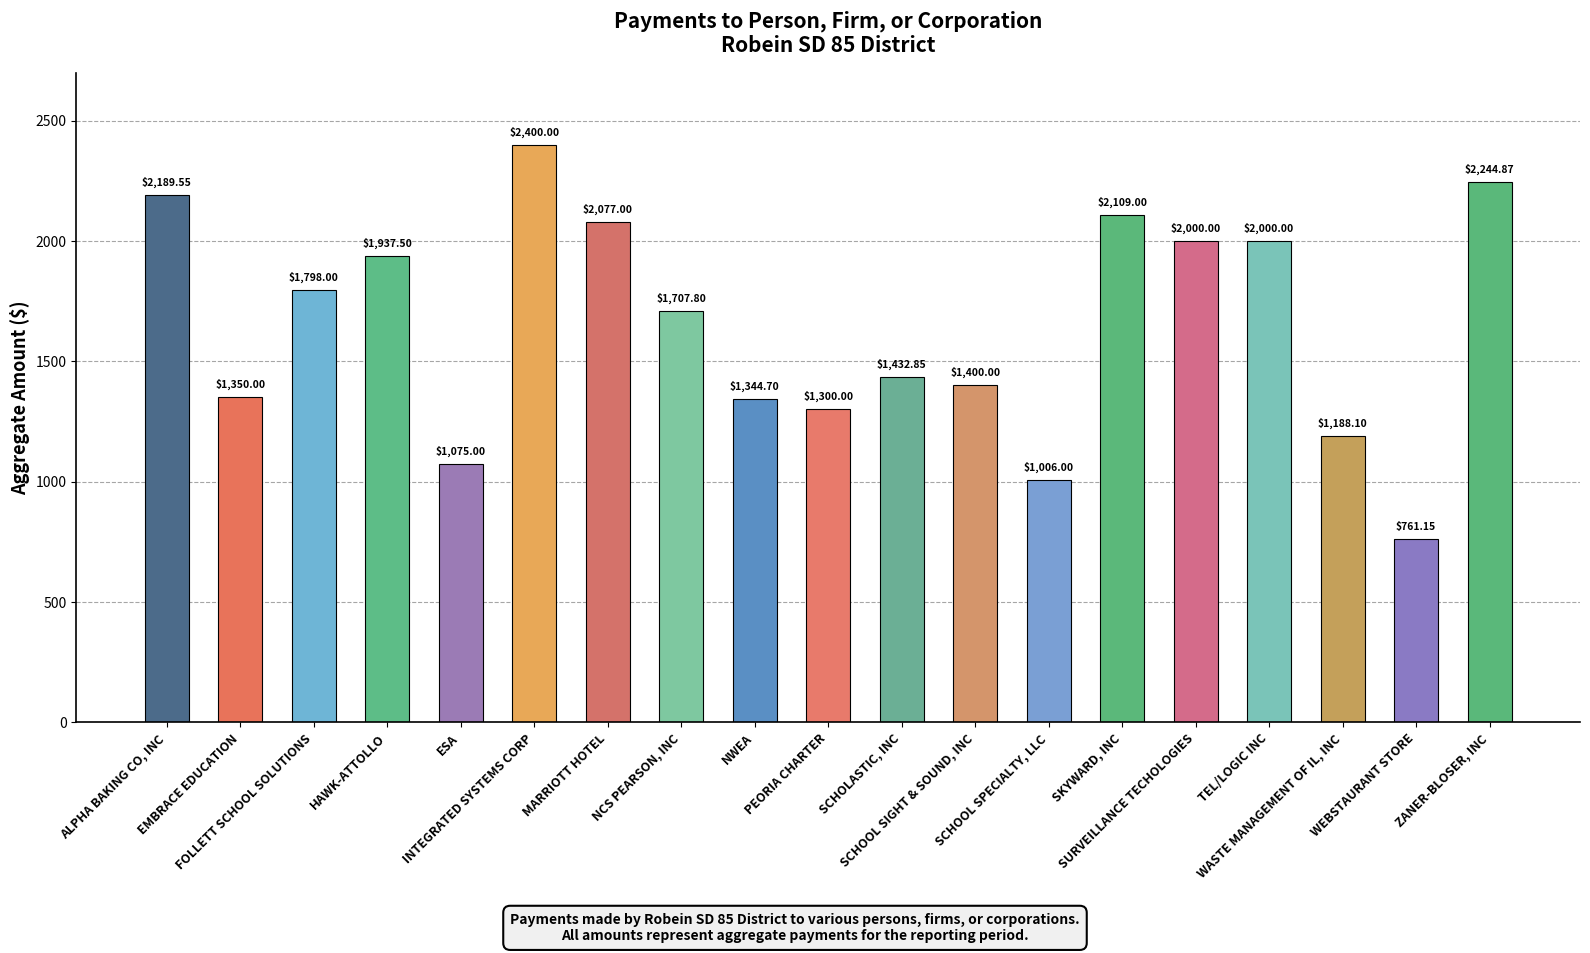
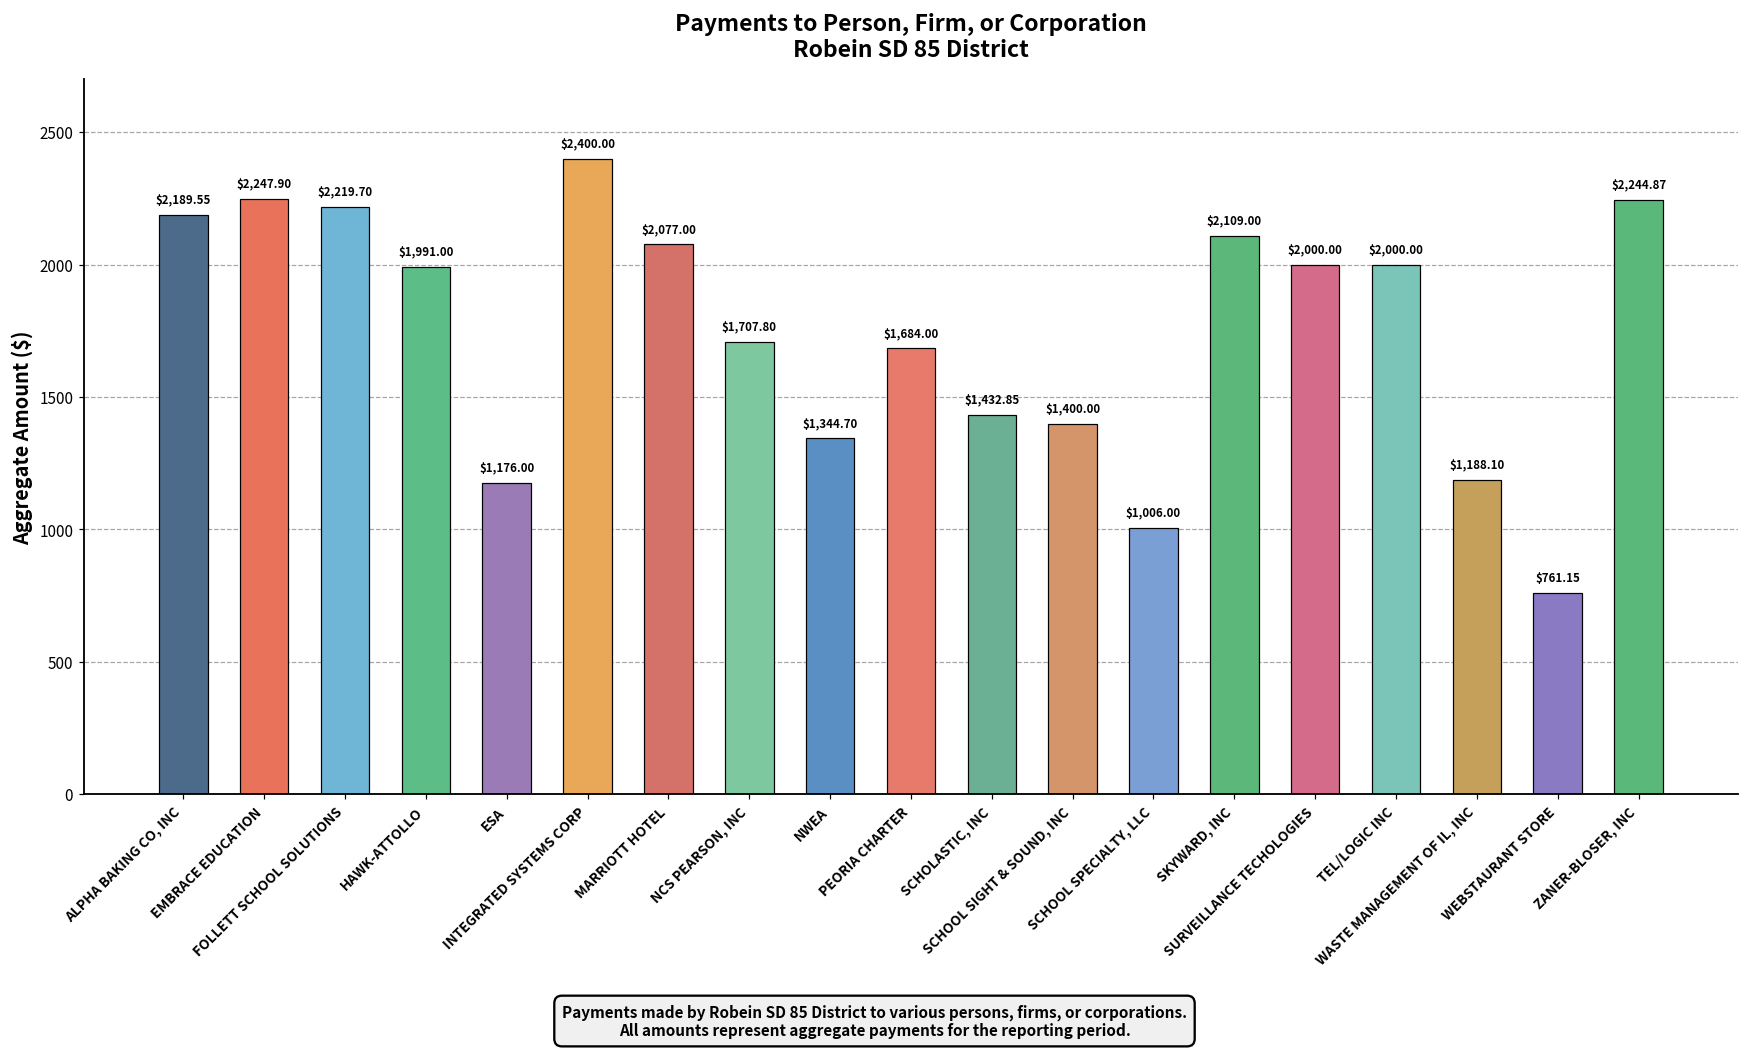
  {
    "ALPHA BAKING CO, INC": "$2,189.55",
-   "EMBRACE EDUCATION": "$1,350.00",
-   "FOLLETT SCHOOL SOLUTIONS": "$1,798.00",
-   "HAWK-ATTOLLO": "$1,937.50",
-   "ESA": "$1,075.00",
+   "EMBRACE EDUCATION": "$2,247.90",
+   "FOLLETT SCHOOL SOLUTIONS": "$2,219.70",
+   "HAWK-ATTOLLO": "$1,991.00",
+   "ESA": "$1,176.00",
    "INTEGRATED SYSTEMS CORP": "$2,400.00",
    "MARRIOTT HOTEL": "$2,077.00",
    "NCS PEARSON, INC": "$1,707.80",
    "NWEA": "$1,344.70",
-   "PEORIA CHARTER": "$1,300.00",
+   "PEORIA CHARTER": "$1,684.00",
    "SCHOLASTIC, INC": "$1,432.85",
    "SCHOOL SIGHT & SOUND, INC": "$1,400.00",
    "SCHOOL SPECIALTY, LLC": "$1,006.00",
    "SKYWARD, INC": "$2,109.00",
    "SURVEILLANCE TECHOLOGIES": "$2,000.00",
    "TEL/LOGIC INC": "$2,000.00",
    "WASTE MANAGEMENT OF IL, INC": "$1,188.10",
    "WEBSTAURANT STORE": "$761.15",
    "ZANER-BLOSER, INC": "$2,244.87"
  }
